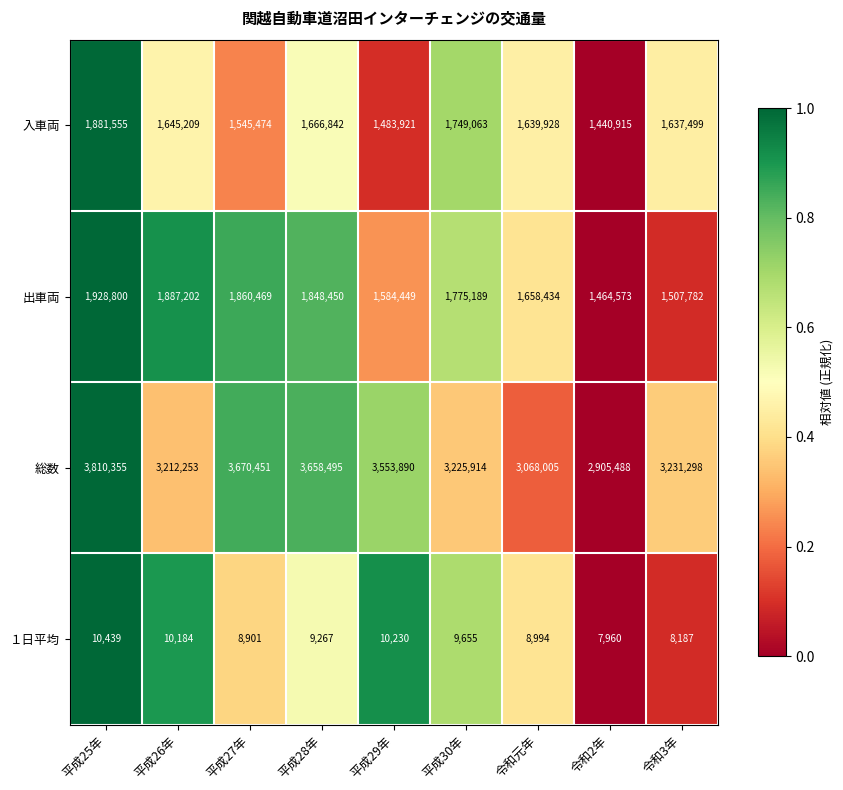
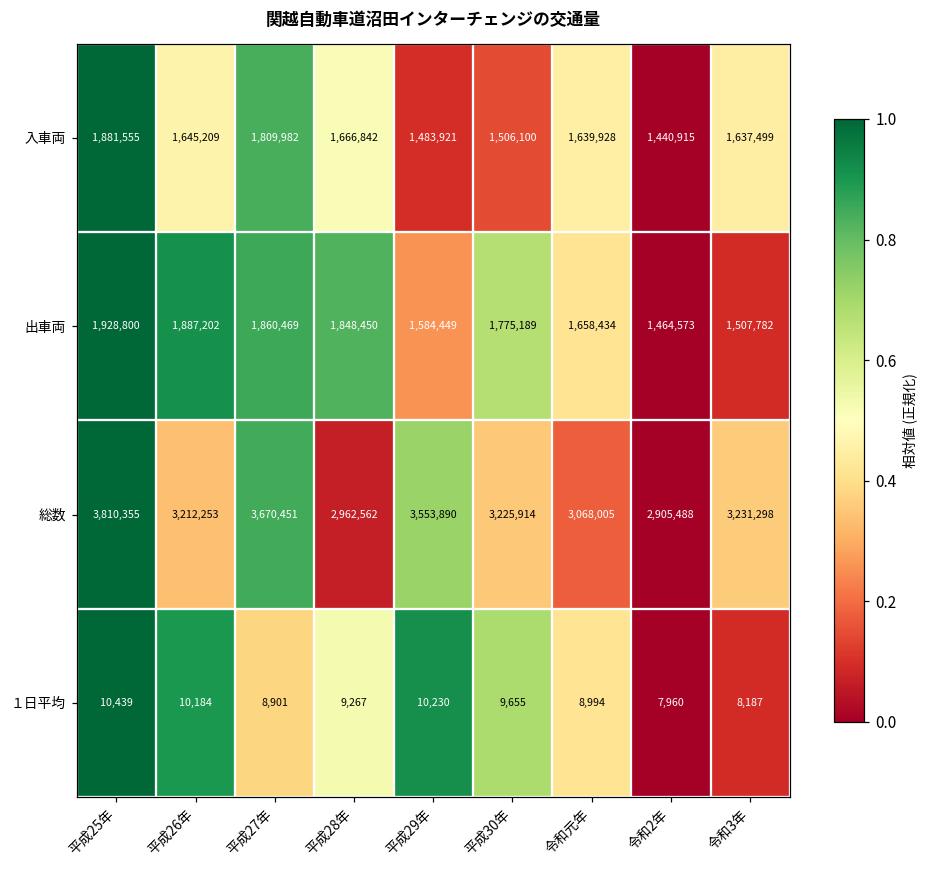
  {
    "入車両": {
      "平成25年": "1,881,555",
      "平成26年": "1,645,209",
-     "平成27年": "1,545,474",
+     "平成27年": "1,809,982",
      "平成28年": "1,666,842",
      "平成29年": "1,483,921",
-     "平成30年": "1,749,063",
+     "平成30年": "1,506,100",
      "令和元年": "1,639,928",
      "令和2年": "1,440,915",
      "令和3年": "1,637,499"
    },
    "出車両": {
      "平成25年": "1,928,800",
      "平成26年": "1,887,202",
      "平成27年": "1,860,469",
      "平成28年": "1,848,450",
      "平成29年": "1,584,449",
      "平成30年": "1,775,189",
      "令和元年": "1,658,434",
      "令和2年": "1,464,573",
      "令和3年": "1,507,782"
    },
    "総数": {
      "平成25年": "3,810,355",
      "平成26年": "3,212,253",
      "平成27年": "3,670,451",
-     "平成28年": "3,658,495",
+     "平成28年": "2,962,562",
      "平成29年": "3,553,890",
      "平成30年": "3,225,914",
      "令和元年": "3,068,005",
      "令和2年": "2,905,488",
      "令和3年": "3,231,298"
    },
    "１日平均": {
      "平成25年": "10,439",
      "平成26年": "10,184",
      "平成27年": "8,901",
      "平成28年": "9,267",
      "平成29年": "10,230",
      "平成30年": "9,655",
      "令和元年": "8,994",
      "令和2年": "7,960",
      "令和3年": "8,187"
    }
  }
